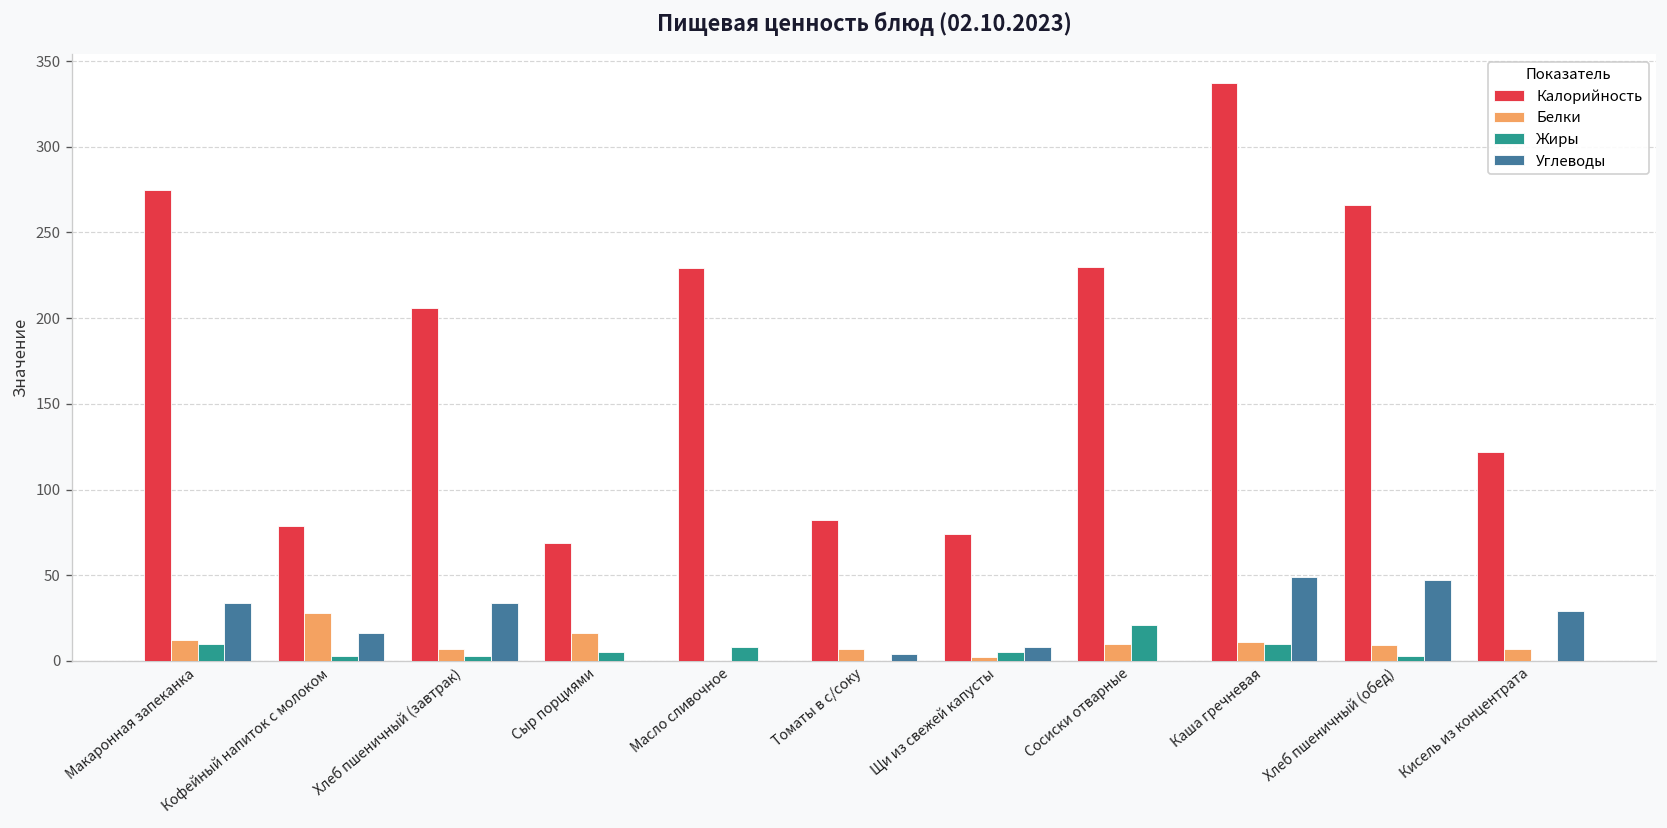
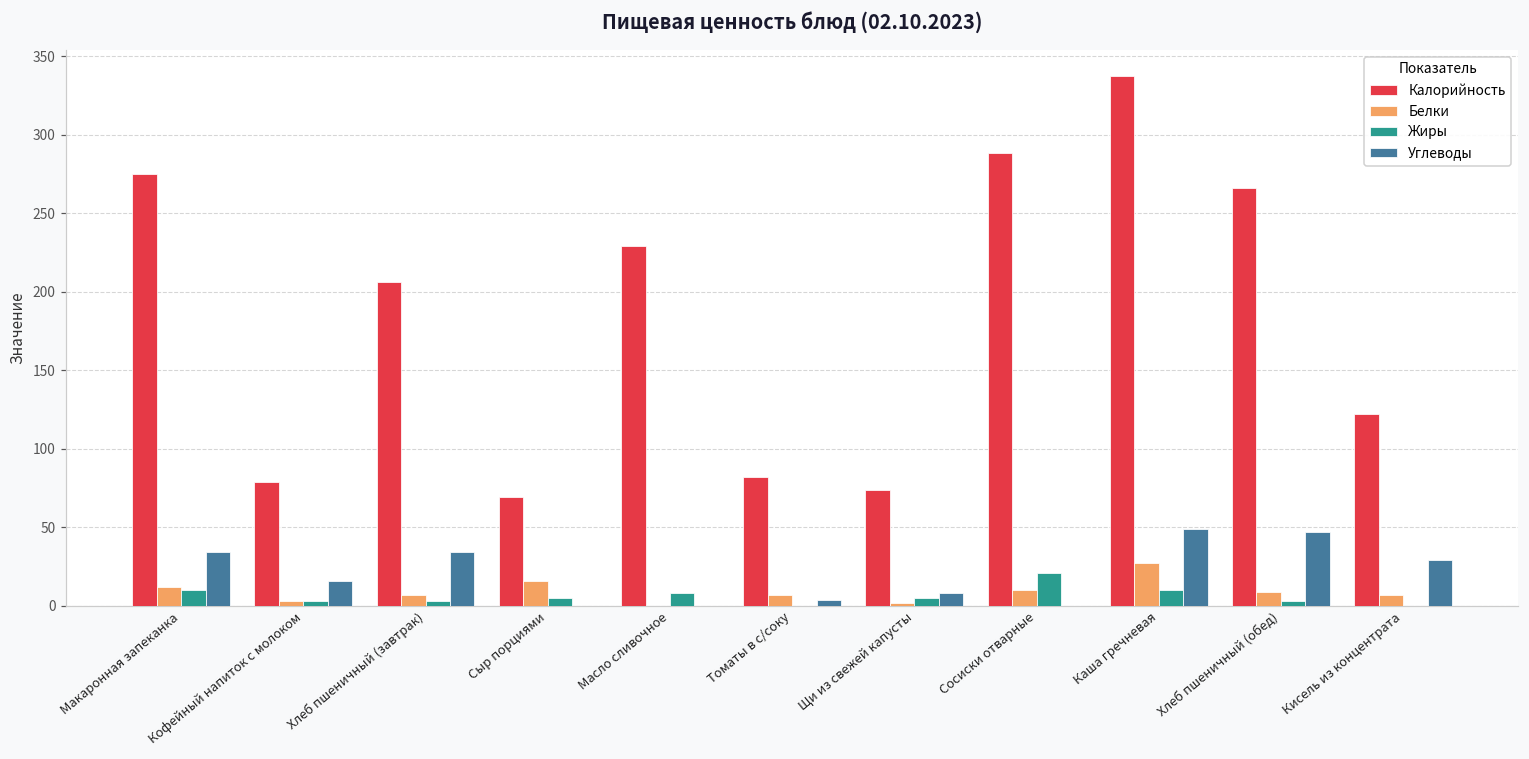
  {
    "Калорийность": {
      "Макаронная запеканка": 275,
      "Кофейный напиток с молоком": 79,
      "Хлеб пшеничный (завтрак)": 206,
      "Сыр порциями": 69,
      "Масло сливочное": 229,
      "Томаты в с/соку": 82,
      "Щи из свежей капусты": 74,
-     "Сосиски отварные": 230,
+     "Сосиски отварные": 288,
      "Каша гречневая": 337,
      "Хлеб пшеничный (обед)": 266,
      "Кисель из концентрата": 122
    },
    "Белки": {
      "Макаронная запеканка": 12,
-     "Кофейный напиток с молоком": 28,
+     "Кофейный напиток с молоком": 3,
      "Хлеб пшеничный (завтрак)": 7,
      "Сыр порциями": 16,
      "Масло сливочное": 0,
      "Томаты в с/соку": 7,
      "Щи из свежей капусты": 2,
      "Сосиски отварные": 10,
-     "Каша гречневая": 11,
+     "Каша гречневая": 27,
      "Хлеб пшеничный (обед)": 9,
      "Кисель из концентрата": 7
    }
  }
